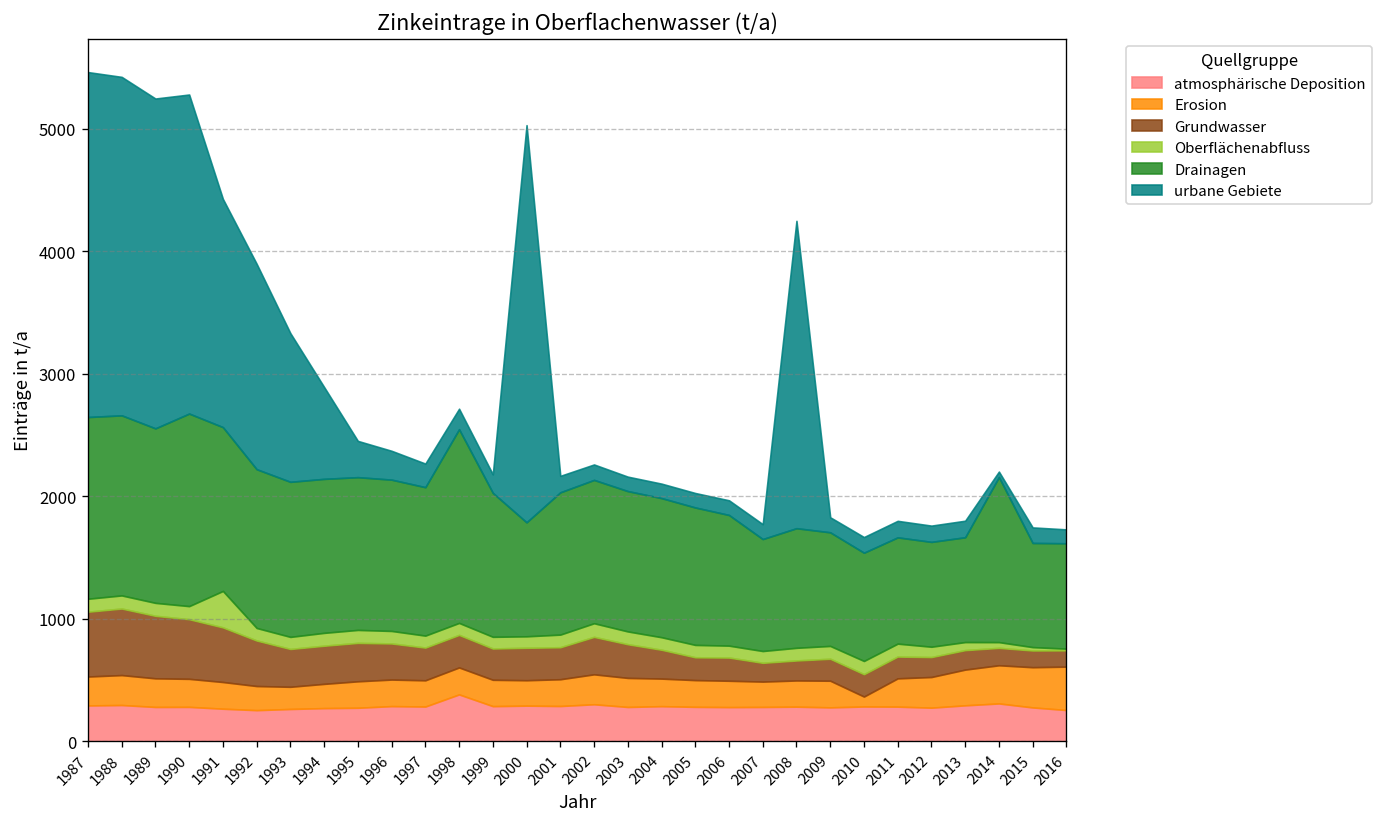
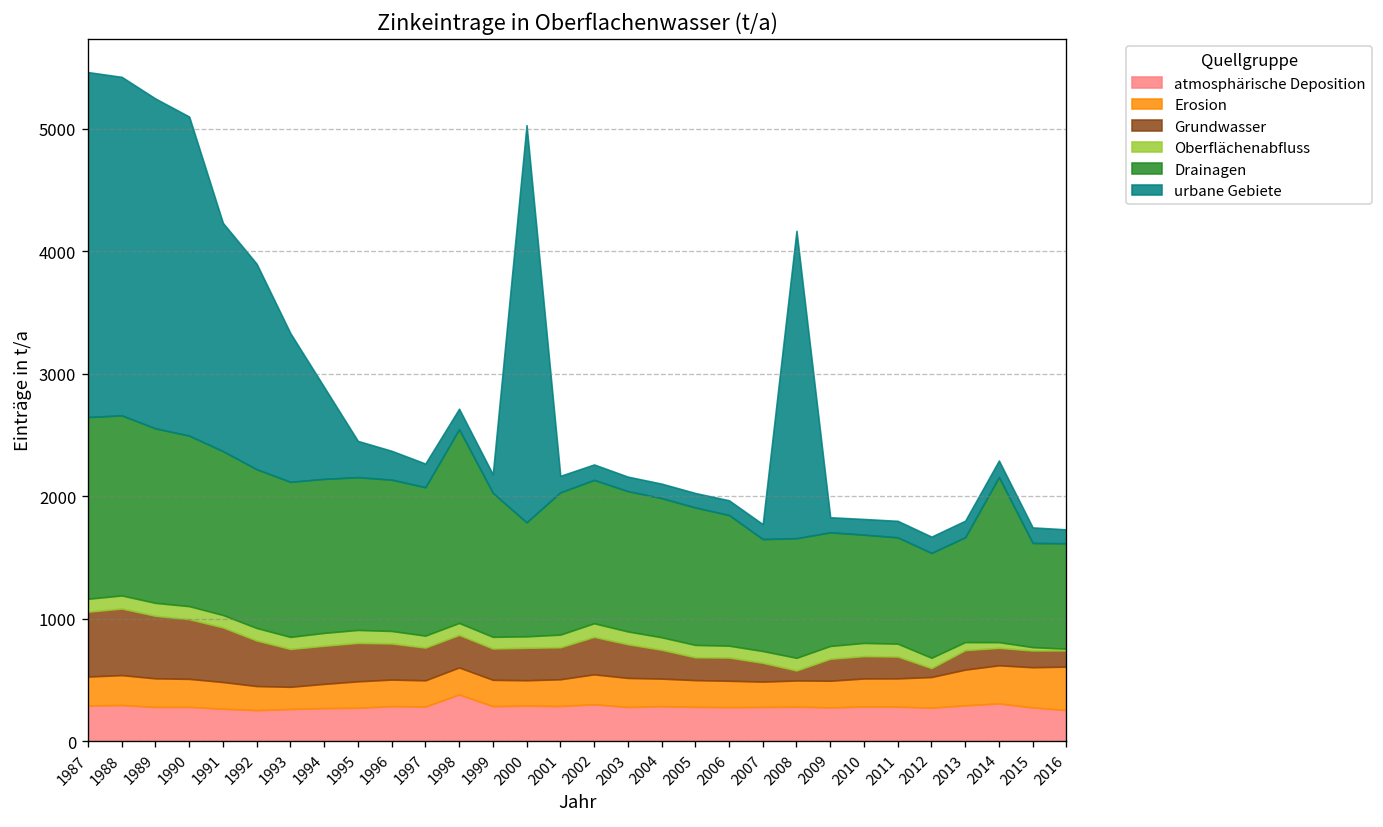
  {
    "atmosphärische Deposition": {
      "1987": 290,
      "1988": 300,
      "1989": 280,
      "1990": 280,
      "1991": 270,
      "1992": 260,
      "1993": 270,
      "1994": 270,
      "1995": 280,
      "1996": 290,
      "1997": 290,
      "1998": 380,
      "1999": 290,
      "2000": 290,
      "2001": 290,
      "2002": 300,
      "2003": 280,
      "2004": 290,
      "2005": 280,
      "2006": 280,
      "2007": 280,
      "2008": 280,
      "2009": 280,
      "2010": 290,
      "2011": 280,
      "2012": 280,
      "2013": 290,
      "2014": 310,
      "2015": 280,
      "2016": 260
    },
    "Erosion": {
      "1987": 240,
      "1988": 240,
      "1989": 230,
      "1990": 230,
      "1991": 220,
      "1992": 200,
      "1993": 180,
      "1994": 200,
      "1995": 220,
      "1996": 220,
      "1997": 210,
      "1998": 220,
      "1999": 220,
      "2000": 210,
      "2001": 220,
      "2002": 240,
      "2003": 240,
      "2004": 220,
      "2005": 220,
      "2006": 220,
      "2007": 210,
      "2008": 210,
      "2009": 220,
-     "2010": 80,
+     "2010": 230,
      "2011": 230,
      "2012": 250,
      "2013": 290,
      "2014": 310,
      "2015": 330,
      "2016": 350
    },
    "Grundwasser": {
      "1987": 530,
      "1988": 540,
      "1989": 510,
      "1990": 490,
      "1991": 450,
      "1992": 370,
      "1993": 310,
      "1994": 310,
      "1995": 310,
      "1996": 290,
      "1997": 270,
      "1998": 270,
      "1999": 260,
      "2000": 270,
      "2001": 260,
      "2002": 310,
      "2003": 270,
      "2004": 240,
      "2005": 190,
      "2006": 190,
      "2007": 150,
-     "2008": 160,
+     "2008": 80,
      "2009": 180,
      "2010": 180,
      "2011": 180,
-     "2012": 160,
+     "2012": 70,
      "2013": 160,
      "2014": 140,
      "2015": 140
    },
    "Oberflächenabfluss": {
      "1987": 110,
      "1988": 110,
      "1989": 110,
      "1990": 110,
-     "1991": 300,
+     "1991": 100,
      "1992": 100,
      "1993": 100,
      "1994": 100,
      "1995": 110,
      "1996": 100,
      "1997": 100,
      "1998": 100,
      "1999": 100,
      "2000": 90,
      "2001": 100,
      "2002": 110,
      "2003": 100,
      "2004": 100,
      "2005": 100,
      "2006": 100,
      "2007": 100,
      "2008": 100,
      "2009": 100,
      "2010": 110,
      "2011": 110,
      "2012": 80,
      "2013": 70,
      "2014": 50,
      "2015": 30
    },
    "Drainagen": {
      "1987": 1480,
      "1988": 1470,
      "1989": 1420,
-     "1990": 1570,
+     "1990": 1390,
      "1991": 1340,
      "1992": 1300,
      "1993": 1270,
      "1994": 1260,
      "1995": 1250,
      "1996": 1230,
      "1997": 1210,
      "1998": 1580,
      "1999": 1170,
      "2000": 930,
      "2001": 1160,
      "2002": 1170,
      "2003": 1140,
      "2004": 1140,
      "2005": 1120,
      "2006": 1070,
      "2007": 910,
      "2008": 980,
      "2009": 930,
      "2010": 880,
      "2011": 870,
      "2012": 860,
      "2013": 860,
      "2014": 1350,
      "2015": 850,
      "2016": 860
    },
    "urbane Gebiete": {
      "1987": 2810,
      "1988": 2760,
      "1989": 2690,
      "1990": 2600,
      "1991": 1860,
      "1992": 1680,
      "1993": 1210,
      "1994": 750,
      "1995": 300,
      "1996": 240,
      "1997": 190,
      "1998": 170,
      "1999": 150,
      "2000": 3240,
      "2001": 130,
      "2002": 130,
      "2003": 120,
      "2004": 120,
      "2005": 120,
      "2006": 120,
      "2007": 120,
      "2008": 2510,
      "2009": 120,
      "2010": 130,
      "2011": 130,
      "2012": 130,
      "2013": 130,
-     "2014": 40,
+     "2014": 130,
      "2015": 130,
      "2016": 110
    }
  }
